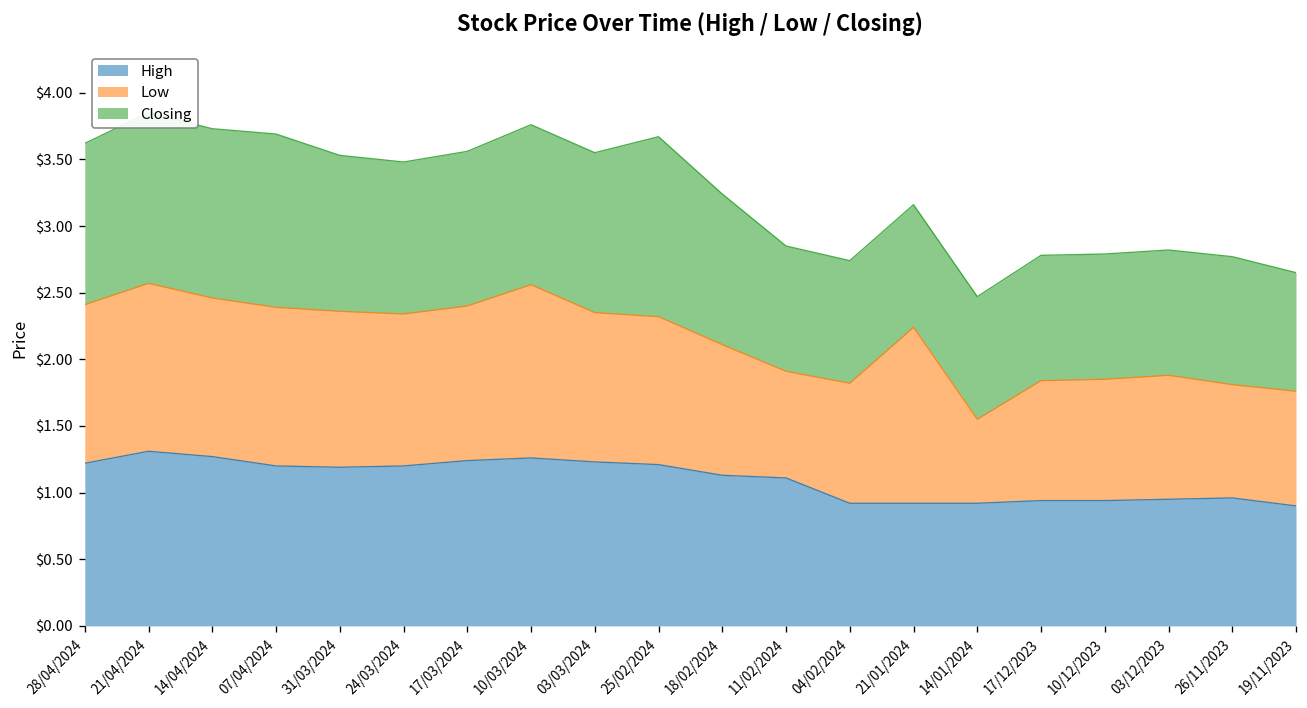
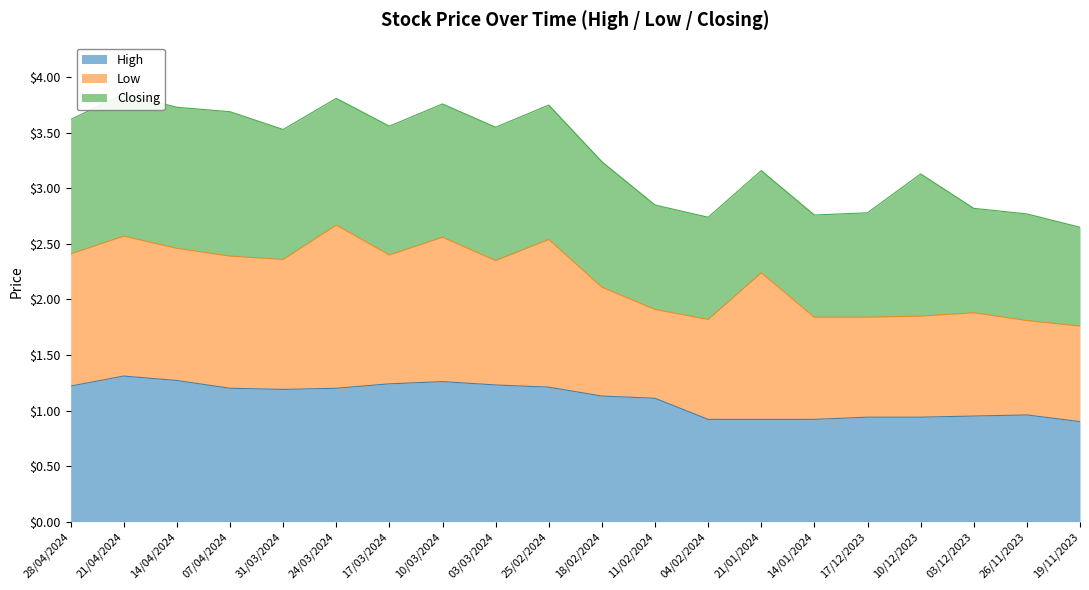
  {
    "High": {
      "28/04/2024": "$1.22",
      "21/04/2024": "$1.31",
      "14/04/2024": "$1.27",
      "07/04/2024": "$1.20",
      "31/03/2024": "$1.19",
      "24/03/2024": "$1.20",
      "17/03/2024": "$1.24",
      "10/03/2024": "$1.26",
      "03/03/2024": "$1.23",
      "25/02/2024": "$1.21",
      "18/02/2024": "$1.13",
      "11/02/2024": "$1.11",
      "04/02/2024": "$0.92",
      "21/01/2024": "$0.92",
      "14/01/2024": "$0.92",
      "17/12/2023": "$0.94",
      "10/12/2023": "$0.94",
      "03/12/2023": "$0.95",
      "26/11/2023": "$0.96",
      "19/11/2023": "$0.90"
    },
    "Low": {
      "28/04/2024": "$1.19",
      "21/04/2024": "$1.26",
      "14/04/2024": "$1.19",
      "07/04/2024": "$1.19",
      "31/03/2024": "$1.17",
-     "24/03/2024": "$1.14",
+     "24/03/2024": "$1.47",
      "17/03/2024": "$1.16",
      "10/03/2024": "$1.30",
      "03/03/2024": "$1.12",
-     "25/02/2024": "$1.11",
+     "25/02/2024": "$1.33",
      "18/02/2024": "$0.98",
      "11/02/2024": "$0.80",
      "04/02/2024": "$0.90",
      "21/01/2024": "$1.32",
-     "14/01/2024": "$0.63",
+     "14/01/2024": "$0.92",
      "17/12/2023": "$0.90",
      "10/12/2023": "$0.91",
      "03/12/2023": "$0.93",
      "26/11/2023": "$0.85",
      "19/11/2023": "$0.86"
    },
    "Closing": {
      "28/04/2024": "$1.21",
      "14/04/2024": "$1.27",
      "07/04/2024": "$1.30",
      "31/03/2024": "$1.17",
      "24/03/2024": "$1.14",
      "17/03/2024": "$1.16",
      "10/03/2024": "$1.20",
      "03/03/2024": "$1.20",
-     "25/02/2024": "$1.35",
+     "25/02/2024": "$1.21",
      "18/02/2024": "$1.13",
      "11/02/2024": "$0.94",
      "04/02/2024": "$0.92",
      "21/01/2024": "$0.92",
      "14/01/2024": "$0.92",
      "17/12/2023": "$0.94",
-     "10/12/2023": "$0.94",
+     "10/12/2023": "$1.28",
      "03/12/2023": "$0.94",
      "26/11/2023": "$0.96",
      "19/11/2023": "$0.89"
    }
  }
